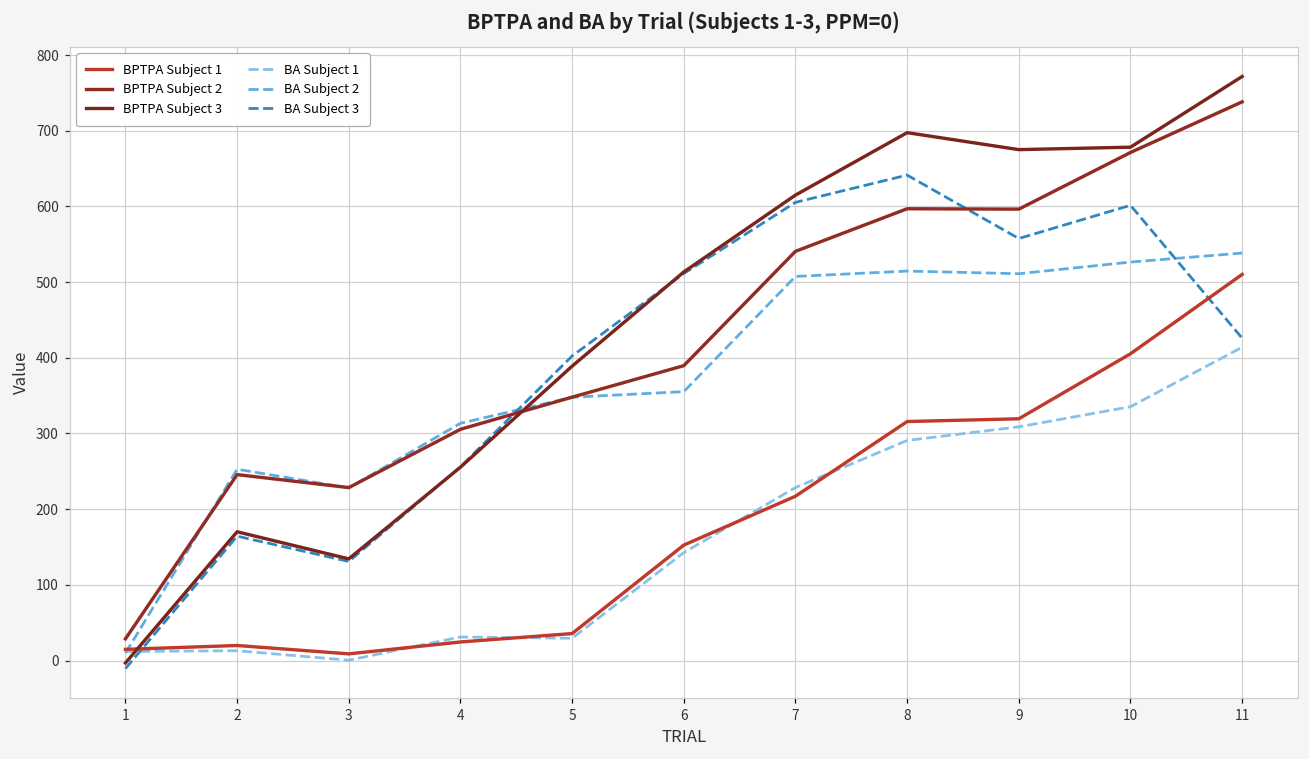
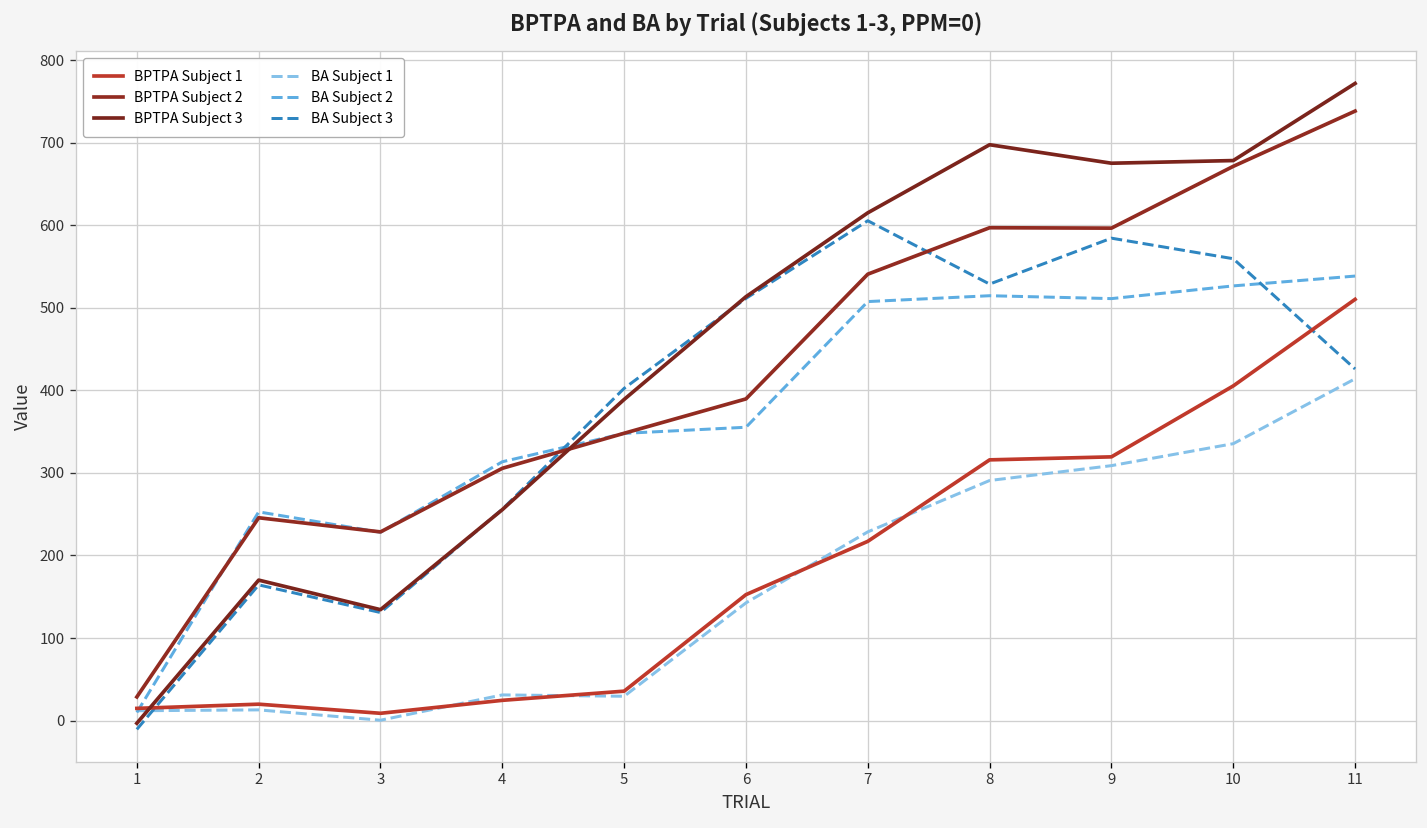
  {
    "BA Subject 3": {
      "1": -10,
      "2": 160,
      "5": 400,
      "7": 610,
-     "8": 640,
-     "9": 560,
-     "10": 600,
+     "8": 530,
+     "9": 580,
+     "10": 560,
      "11": 430
    }
  }
